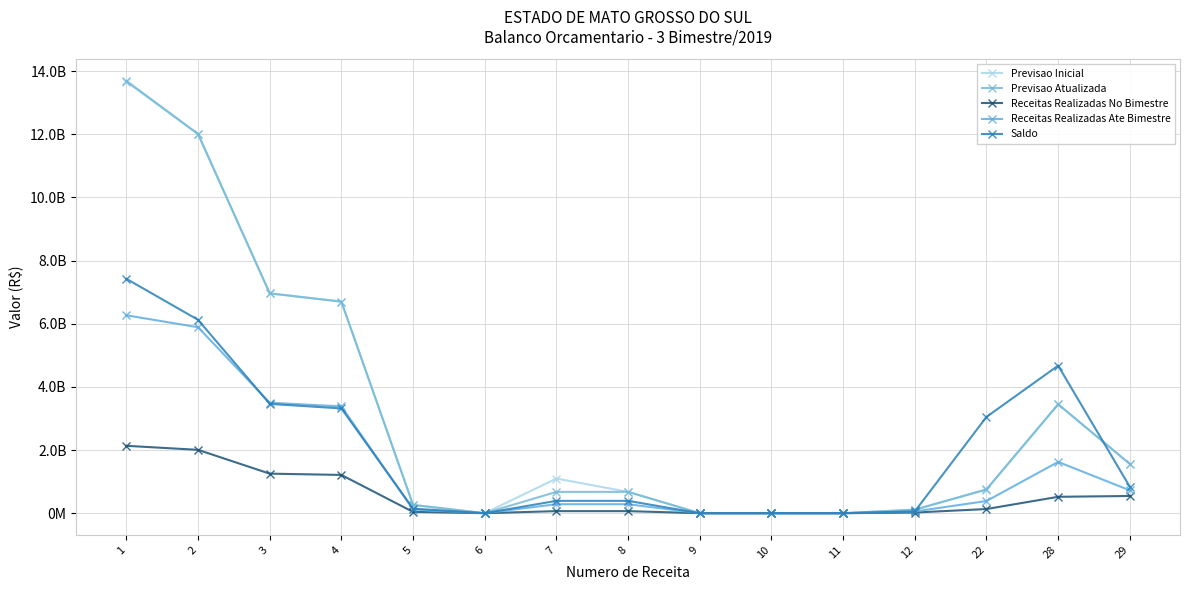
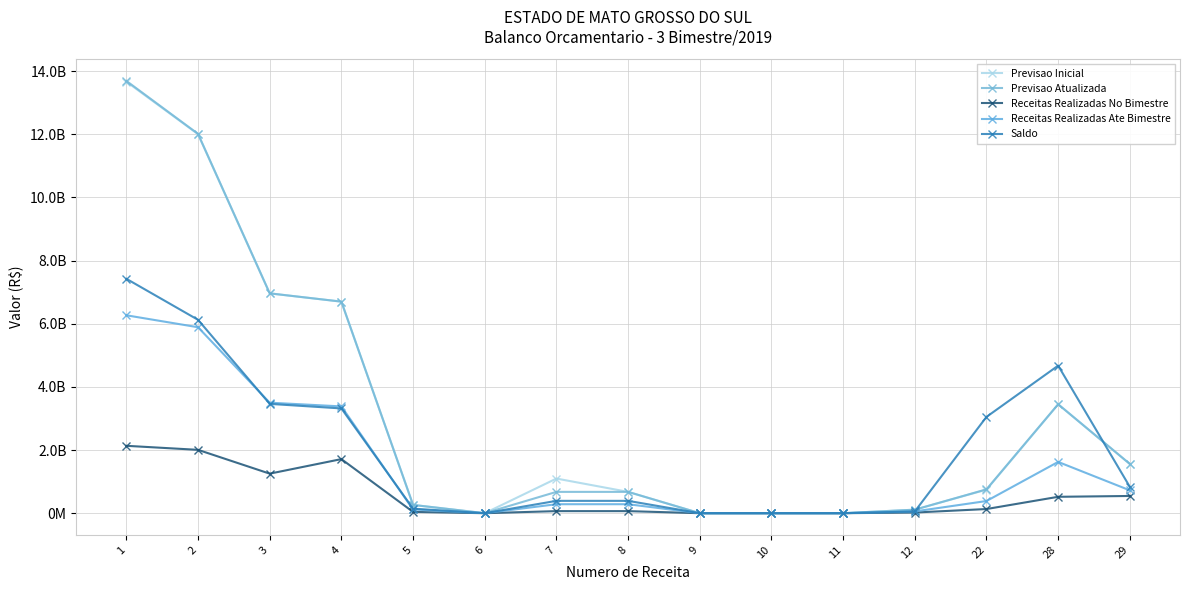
  {
    "Previsao Inicial": {
      "7": 1100000000
    },
    "Receitas Realizadas No Bimestre": {
      "1": 2100000000,
      "2": 2000000000,
      "3": 1300000000,
-     "4": 1200000000,
+     "4": 1700000000,
      "7": 100000000,
      "8": 100000000,
      "22": 100000000,
      "28": 500000000,
      "29": 500000000
    },
    "Saldo": {
      "1": 7400000000,
      "2": 6100000000,
      "7": 400000000,
      "8": 400000000,
      "22": 3000000000,
      "28": 4700000000,
      "29": 800000000
    }
  }
